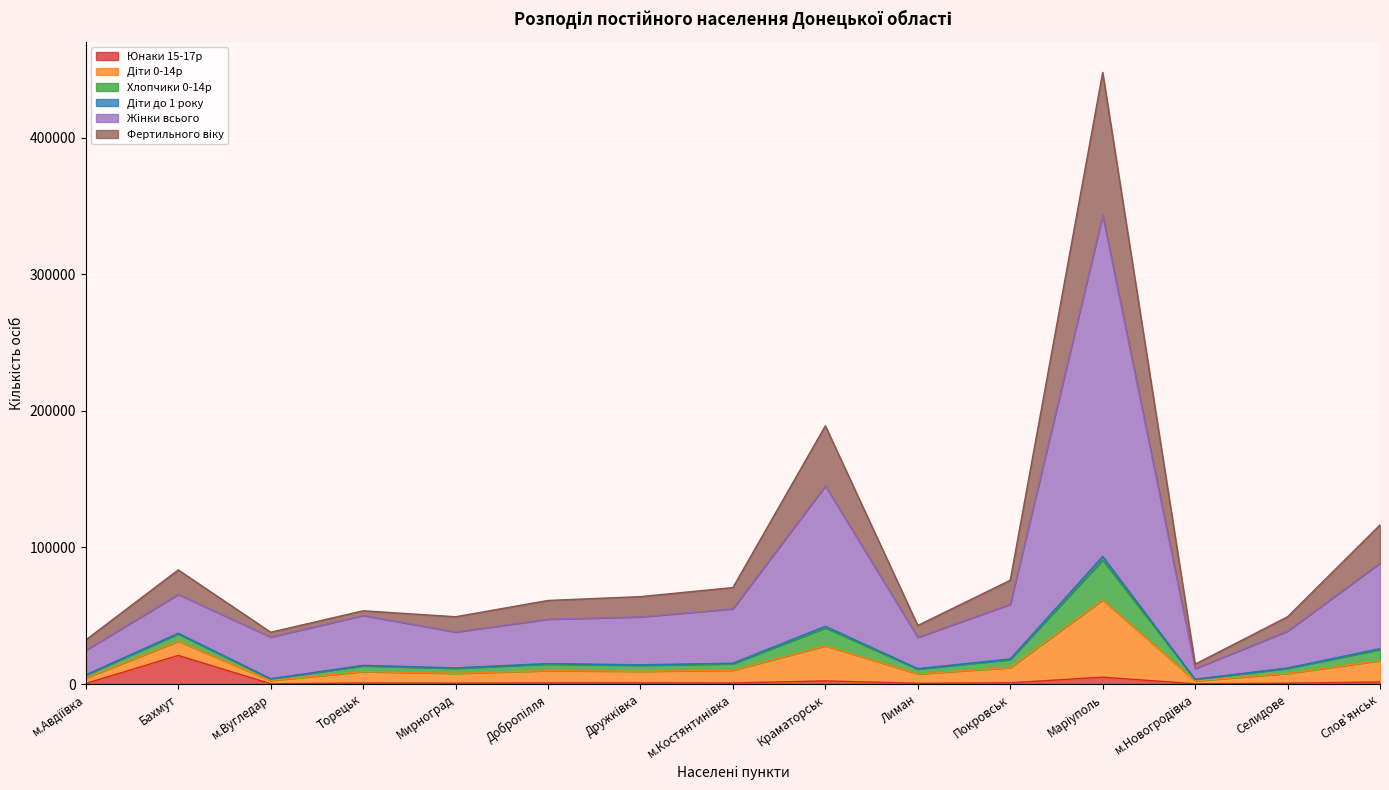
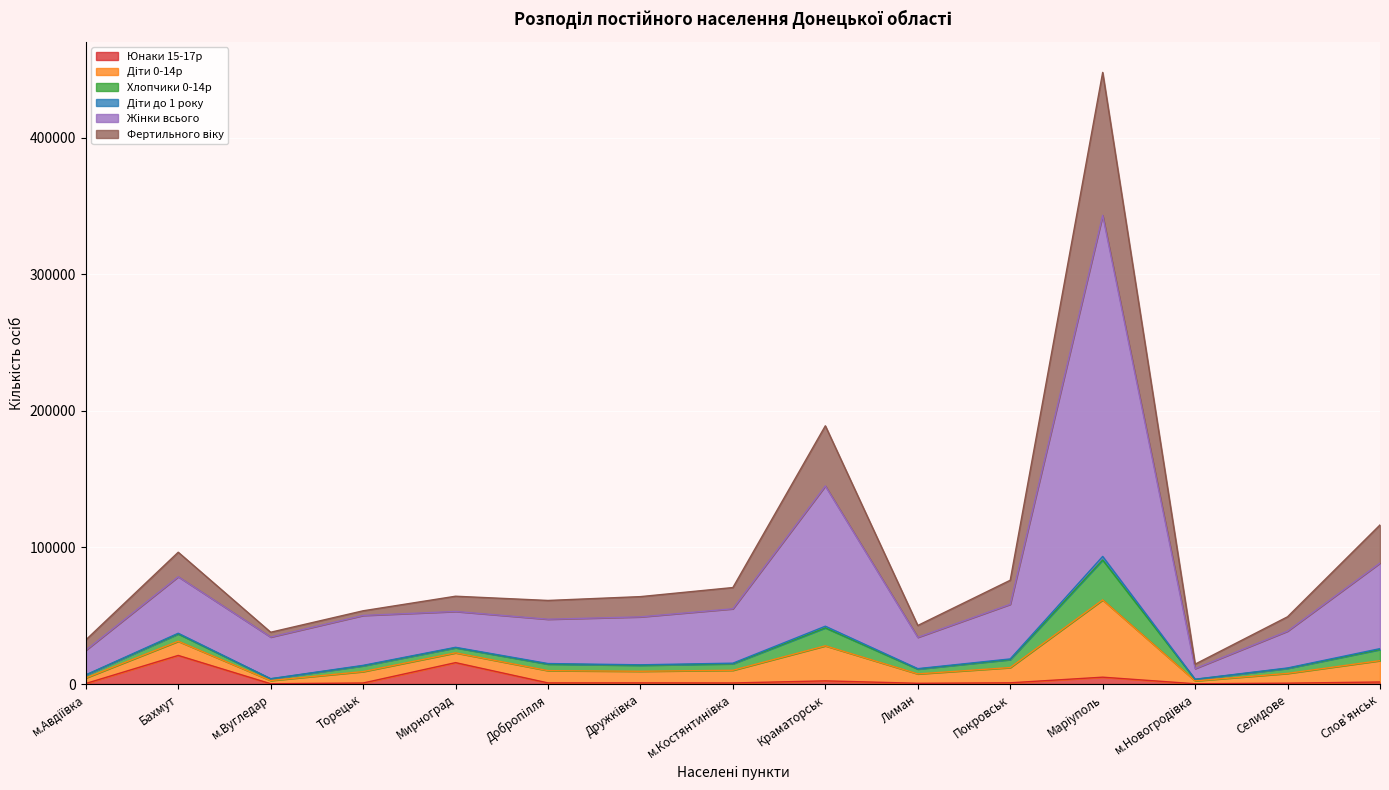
  {
    "Юнаки 15-17р": {
      "м.Авдіївка": 0,
      "Бахмут": 21000,
      "м.Вугледар": 0,
      "Торецьк": 1000,
-     "Мирноград": 1000,
+     "Мирноград": 16000,
      "Добропілля": 1000,
      "Дружківка": 1000,
      "м.Костянтинівка": 1000,
      "Краматорськ": 2000,
      "Лиман": 1000,
      "Покровськ": 1000,
      "Маріуполь": 5000,
      "м.Новогродівка": 0,
      "Селидове": 1000,
      "Слов'янськ": 1000
    },
    "Діти 0-14р": {
      "м.Авдіївка": 4000,
      "Бахмут": 10000,
      "Торецьк": 8000,
      "Мирноград": 7000,
      "Добропілля": 9000,
      "Дружківка": 9000,
      "м.Костянтинівка": 9000,
      "Краматорськ": 26000,
      "Лиман": 7000,
      "Покровськ": 11000,
      "Маріуполь": 57000,
      "Селидове": 7000,
      "Слов'янськ": 16000
    },
    "Хлопчики 0-14р": {
      "Маріуполь": 29000
    },
    "Діти до 1 року": {
      "Маріуполь": 3000
    },
    "Жінки всього": {
      "м.Авдіївка": 18000,
-     "Бахмут": 28000,
+     "Бахмут": 41000,
      "м.Вугледар": 30000,
      "Торецьк": 37000,
      "Мирноград": 26000,
      "Добропілля": 32000,
      "Дружківка": 35000,
      "м.Костянтинівка": 40000,
      "Краматорськ": 103000,
      "Лиман": 23000,
      "Покровськ": 40000,
      "Маріуполь": 250000,
      "м.Новогродівка": 8000,
      "Селидове": 27000,
      "Слов'янськ": 63000
    },
    "Фертильного віку": {
      "м.Авдіївка": 8000,
      "Бахмут": 18000,
      "м.Вугледар": 4000,
      "Торецьк": 3000,
      "Мирноград": 11000,
      "Добропілля": 14000,
      "Дружківка": 15000,
      "м.Костянтинівка": 16000,
      "Краматорськ": 44000,
      "Лиман": 9000,
      "Покровськ": 18000,
      "Маріуполь": 105000,
      "м.Новогродівка": 3000,
      "Селидове": 11000,
      "Слов'янськ": 28000
    }
  }
